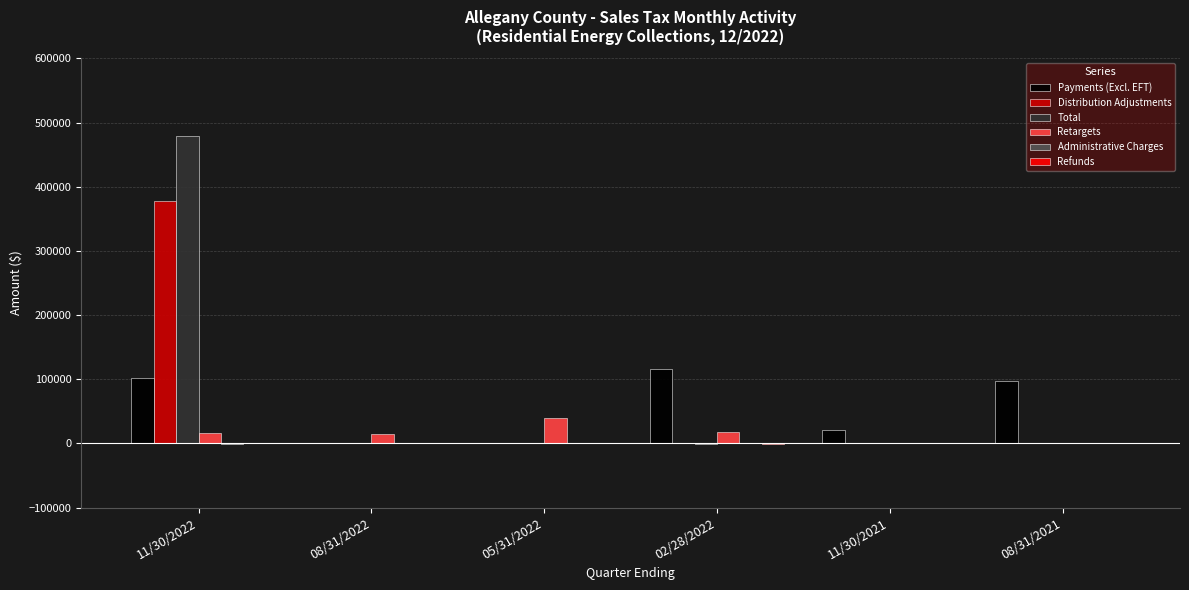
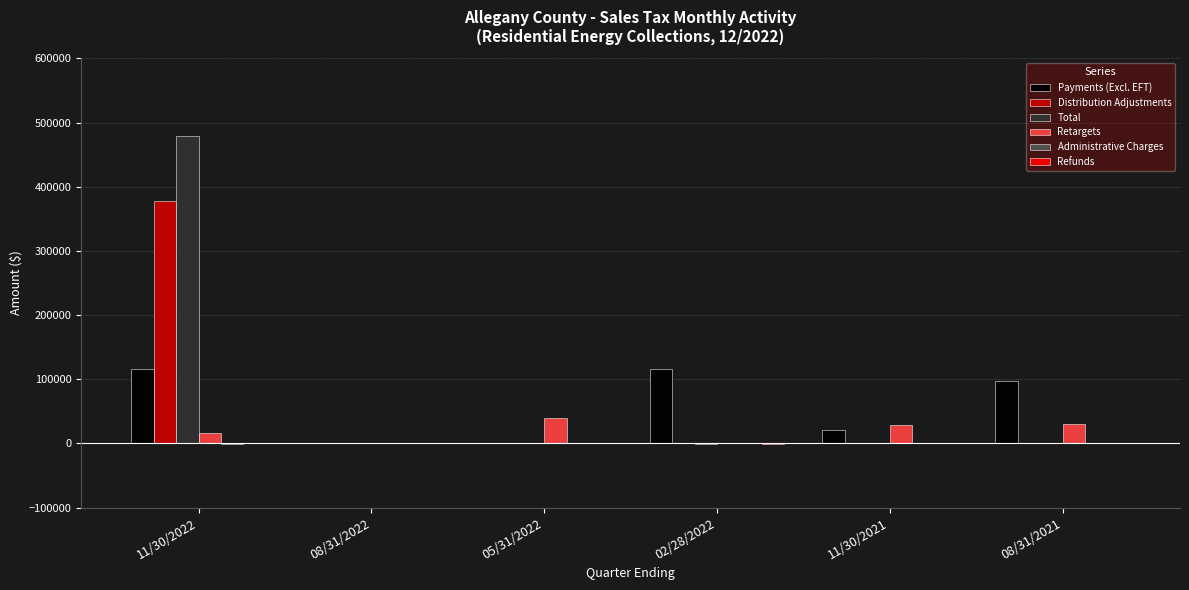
  {
    "Payments (Excl. EFT)": {
-     "11/30/2022": 100000,
+     "11/30/2022": 120000,
      "08/31/2022": 0,
      "05/31/2022": 0,
      "02/28/2022": 120000,
      "11/30/2021": 20000,
      "08/31/2021": 100000
    },
    "Retargets": {
      "11/30/2022": 20000,
-     "08/31/2022": 10000,
+     "08/31/2022": 0,
      "05/31/2022": 40000,
-     "02/28/2022": 20000,
-     "11/30/2021": 0,
-     "08/31/2021": 0
+     "02/28/2022": 0,
+     "11/30/2021": 30000,
+     "08/31/2021": 30000
    }
  }
